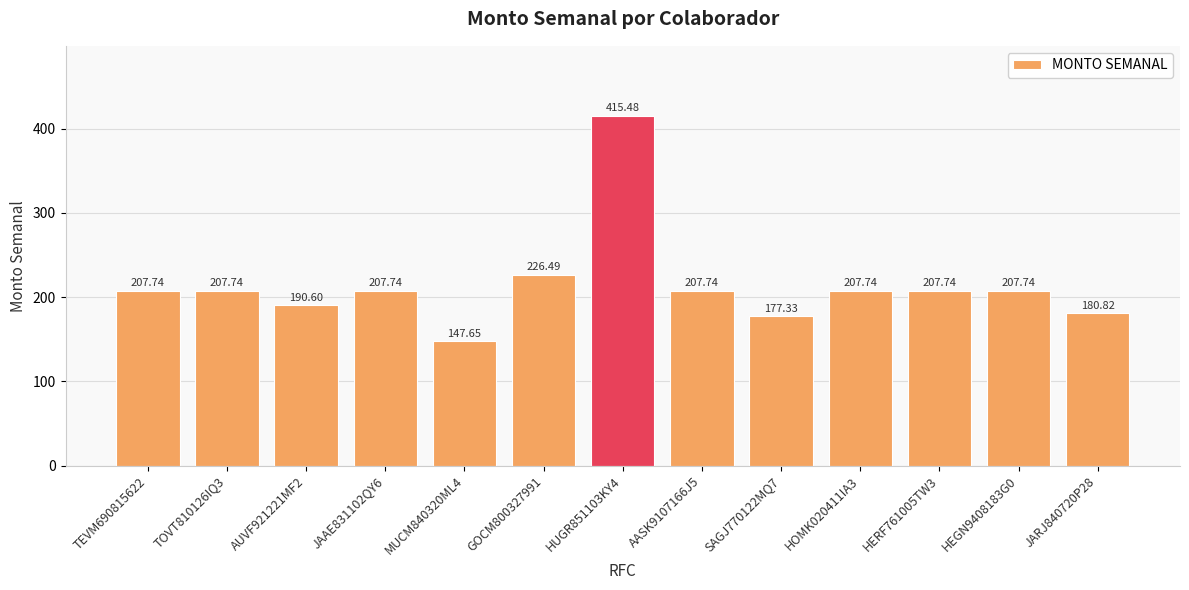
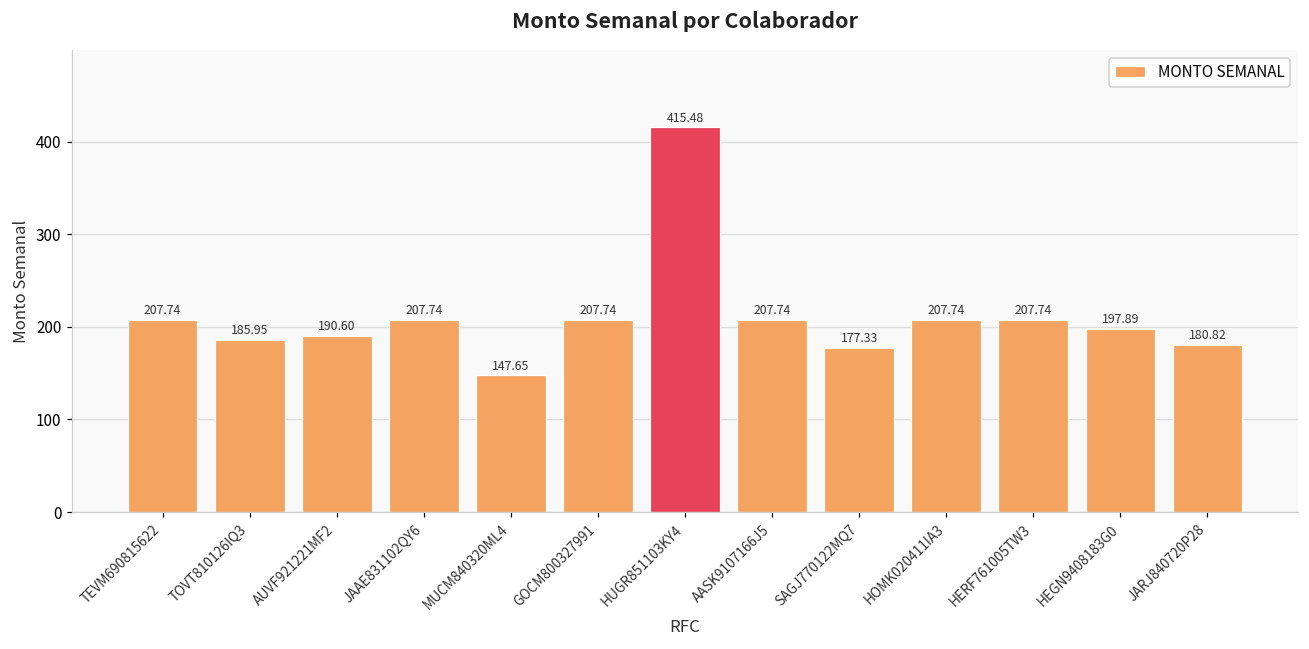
  {
    "TEVM690815622": 207.74,
-   "TOVT810126IQ3": 207.74,
+   "TOVT810126IQ3": 185.95,
    "AUVF921221MF2": 190.60,
    "JAAE831102QY6": 207.74,
    "MUCM840320ML4": 147.65,
-   "GOCM800327991": 226.49,
+   "GOCM800327991": 207.74,
    "HUGR851103KY4": 415.48,
    "AASK9107166J5": 207.74,
    "SAGJ770122MQ7": 177.33,
    "HOMK020411IA3": 207.74,
    "HERF761005TW3": 207.74,
-   "HEGN9408183G0": 207.74,
+   "HEGN9408183G0": 197.89,
    "JARJ840720P28": 180.82
  }
